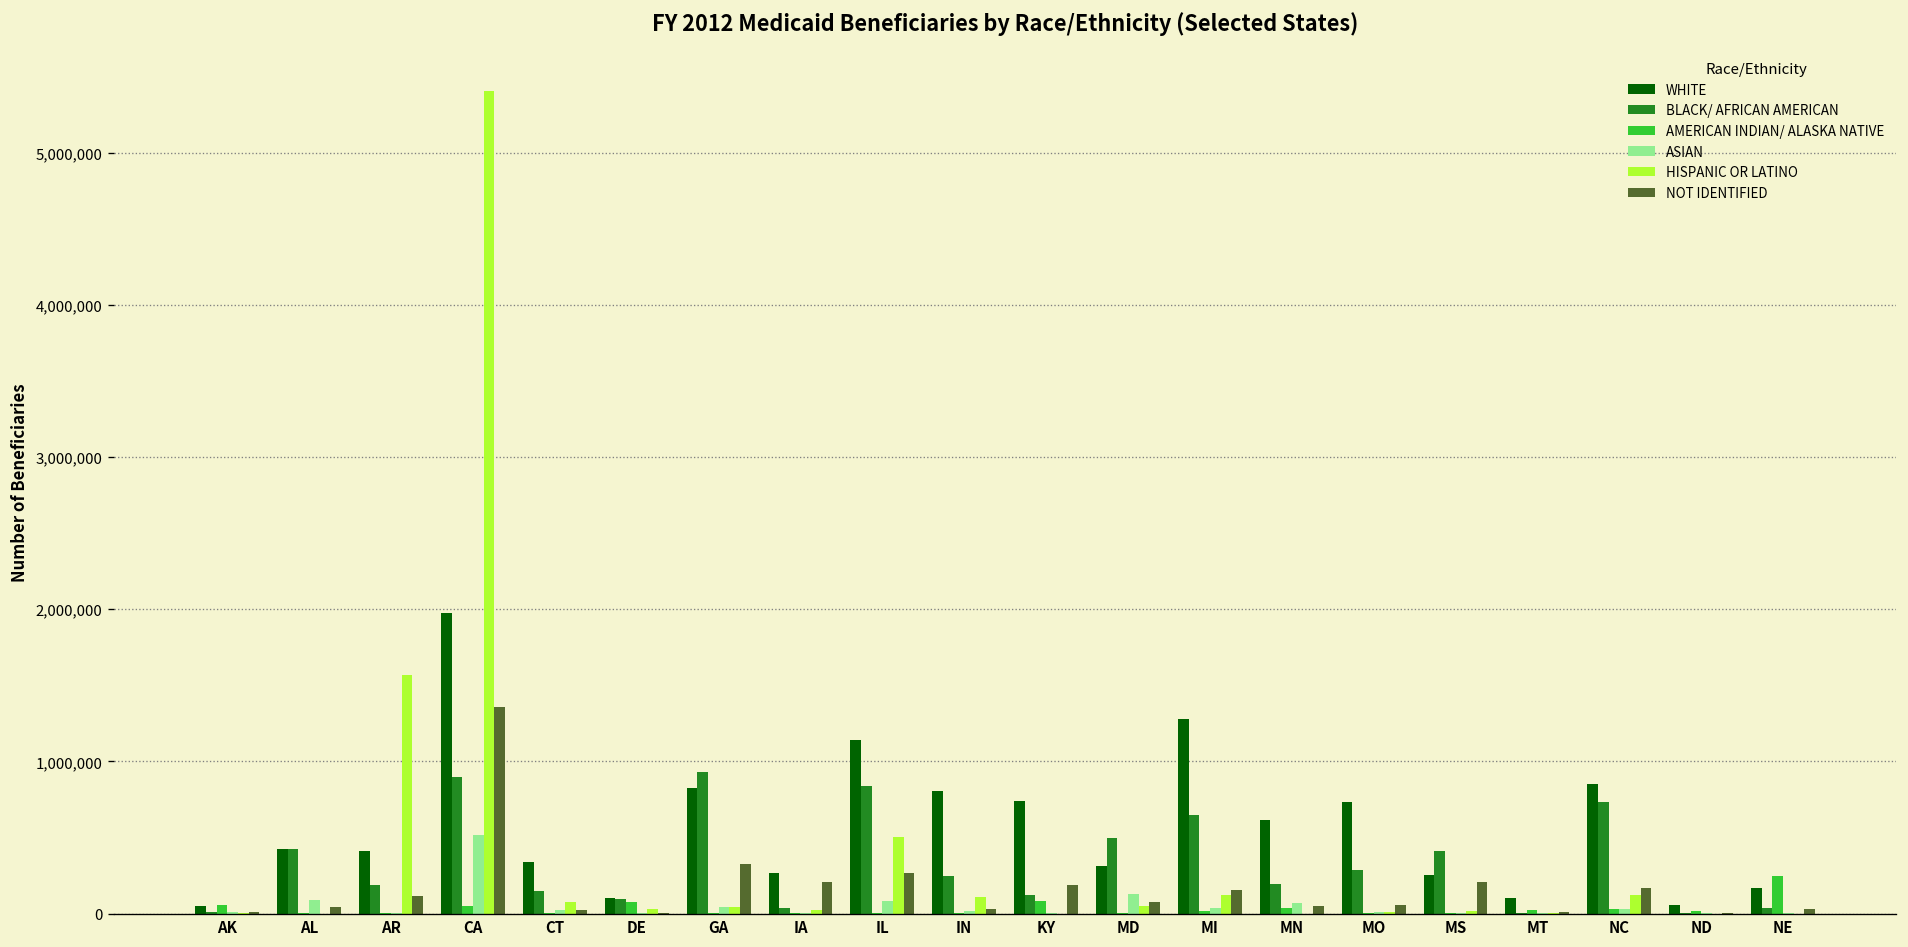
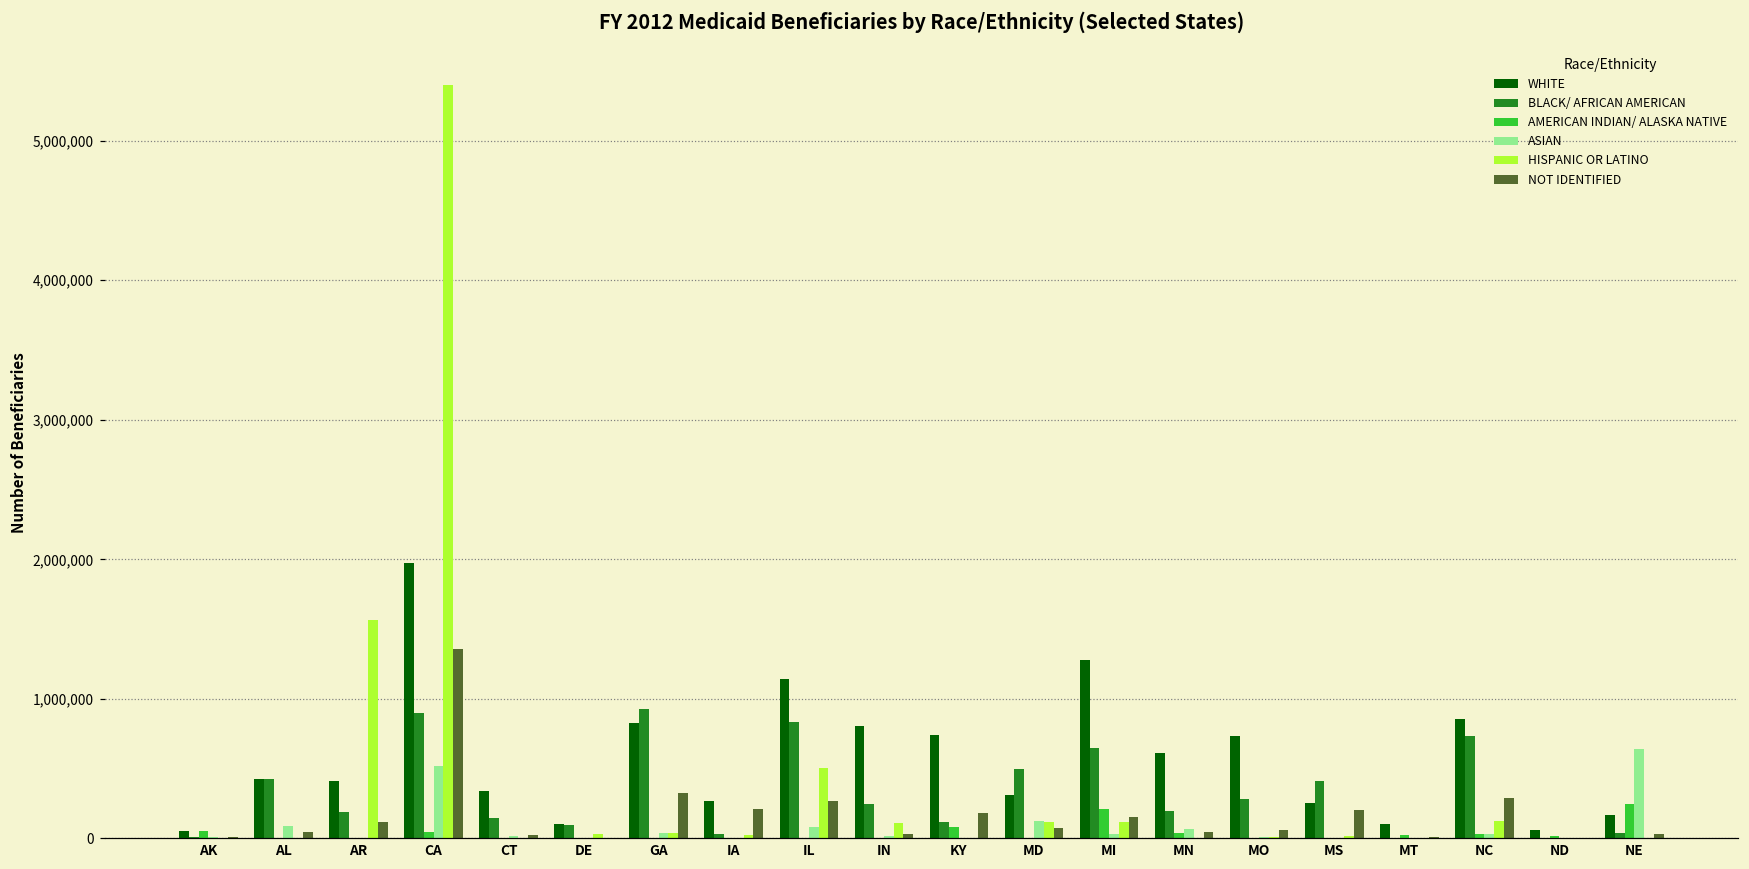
  {
    "WHITE": {
      "AK": "50,000",
      "AL": "430,000",
      "AR": "410,000",
      "CA": "1,970,000",
      "CT": "340,000",
      "DE": "100,000",
      "GA": "820,000",
      "IA": "260,000",
      "IL": "1,140,000",
      "IN": "810,000",
      "KY": "740,000",
      "MD": "310,000",
      "MI": "1,280,000",
      "MN": "610,000",
      "MO": "730,000",
      "MS": "250,000",
      "MT": "100,000",
      "NC": "850,000",
      "ND": "60,000",
      "NE": "170,000"
    },
    "BLACK/ AFRICAN AMERICAN": {
      "AL": "430,000",
      "AR": "190,000",
      "CA": "900,000",
      "CT": "150,000",
      "DE": "100,000",
      "GA": "930,000",
      "IA": "30,000",
      "IL": "840,000",
      "IN": "250,000",
      "KY": "120,000",
      "MD": "500,000",
      "MI": "650,000",
      "MN": "190,000",
      "MO": "280,000",
      "MS": "410,000",
      "NC": "730,000",
      "NE": "40,000"
    },
    "AMERICAN INDIAN/ ALASKA NATIVE": {
      "AK": "50,000",
      "CA": "50,000",
-     "DE": "80,000",
+     "DE": "0",
      "KY": "80,000",
-     "MI": "10,000",
+     "MI": "210,000",
      "MN": "40,000",
      "MT": "30,000",
      "NC": "30,000",
      "NE": "250,000"
    },
    "ASIAN": {
      "AL": "90,000",
      "CA": "520,000",
      "CT": "20,000",
      "GA": "40,000",
      "IL": "80,000",
      "MD": "130,000",
      "MI": "30,000",
      "MN": "70,000",
      "NC": "30,000",
-     "NE": "10,000"
+     "NE": "640,000"
    },
    "HISPANIC OR LATINO": {
      "AL": "0",
      "AR": "1,570,000",
      "CA": "5,400,000",
-     "CT": "80,000",
+     "CT": "0",
      "DE": "30,000",
      "GA": "40,000",
      "IA": "30,000",
      "IL": "500,000",
      "IN": "110,000",
      "KY": "0",
-     "MD": "50,000",
+     "MD": "120,000",
      "MI": "120,000",
      "NC": "120,000"
    },
    "NOT IDENTIFIED": {
      "AL": "40,000",
      "AR": "120,000",
      "CA": "1,350,000",
      "CT": "20,000",
      "GA": "330,000",
      "IA": "210,000",
      "IL": "270,000",
      "IN": "30,000",
      "KY": "180,000",
      "MD": "80,000",
      "MI": "160,000",
      "MN": "50,000",
      "MO": "60,000",
      "MS": "210,000",
-     "NC": "170,000",
+     "NC": "290,000",
      "NE": "30,000"
    }
  }
